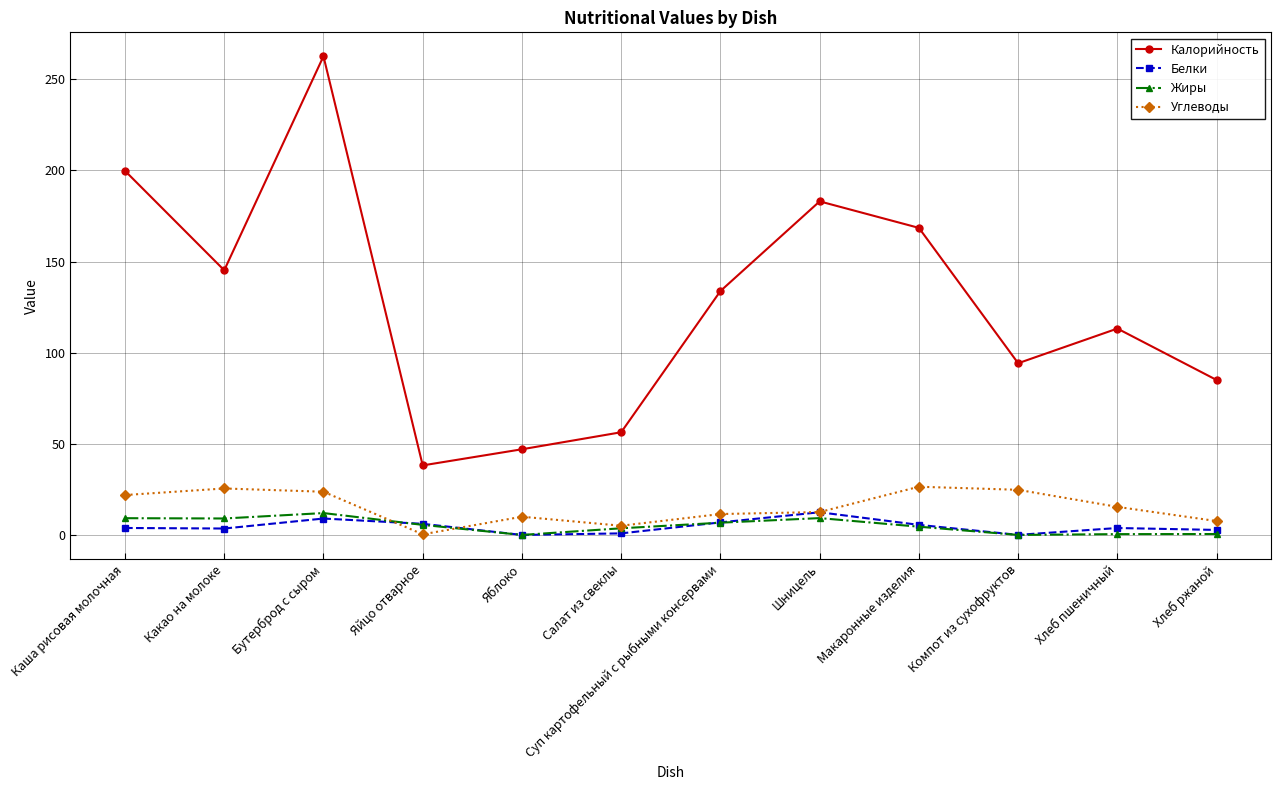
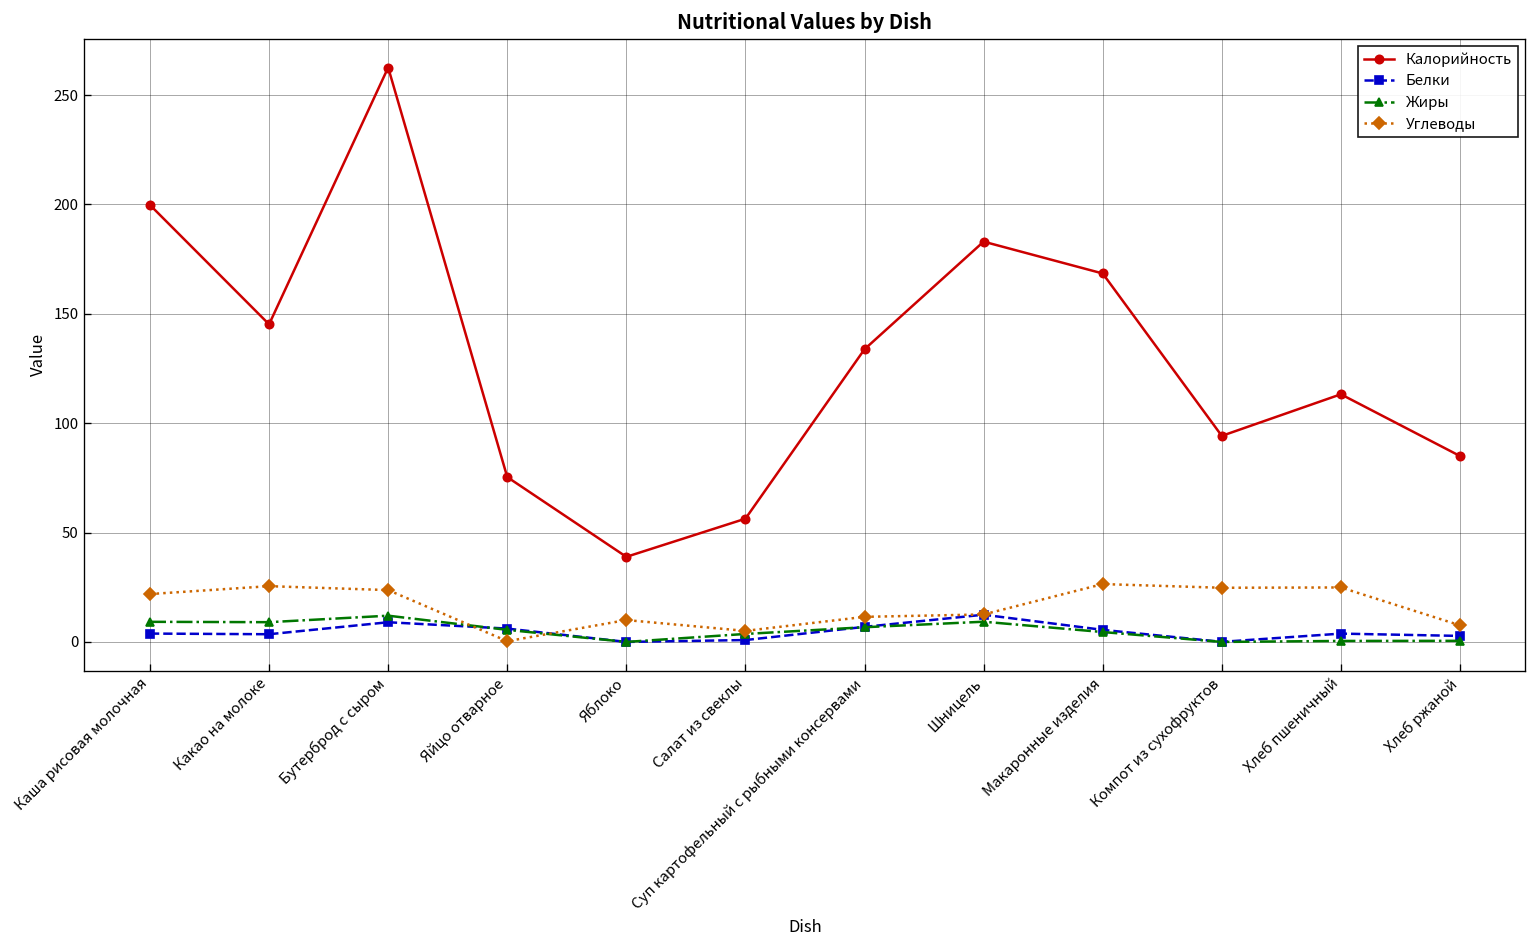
  {
    "Калорийность": {
      "Каша рисовая молочная": 200,
      "Какао на молоке": 145,
      "Бутерброд с сыром": 263,
-     "Яйцо отварное": 38,
-     "Яблоко": 47,
+     "Яйцо отварное": 75,
+     "Яблоко": 39,
      "Салат из свеклы": 56,
      "Суп картофельный с рыбными консервами": 134,
      "Шницель": 183,
      "Макаронные изделия": 168,
      "Компот из сухофруктов": 94,
      "Хлеб пшеничный": 113,
      "Хлеб ржаной": 85
    },
    "Белки": {
      "Каша рисовая молочная": 4,
      "Какао на молоке": 4,
      "Бутерброд с сыром": 9,
      "Салат из свеклы": 1,
      "Хлеб пшеничный": 4,
      "Хлеб ржаной": 3
    },
    "Жиры": {
      "Каша рисовая молочная": 9,
      "Какао на молоке": 9,
      "Бутерброд с сыром": 12,
      "Салат из свеклы": 4,
      "Шницель": 9,
      "Хлеб пшеничный": 0,
      "Хлеб ржаной": 1
    },
    "Углеводы": {
      "Каша рисовая молочная": 22,
      "Какао на молоке": 25,
      "Бутерброд с сыром": 24,
      "Яйцо отварное": 0,
      "Яблоко": 10,
      "Салат из свеклы": 5,
      "Суп картофельный с рыбными консервами": 11,
      "Макаронные изделия": 26,
      "Компот из сухофруктов": 25,
-     "Хлеб пшеничный": 15,
+     "Хлеб пшеничный": 25,
      "Хлеб ржаной": 8
    }
  }
